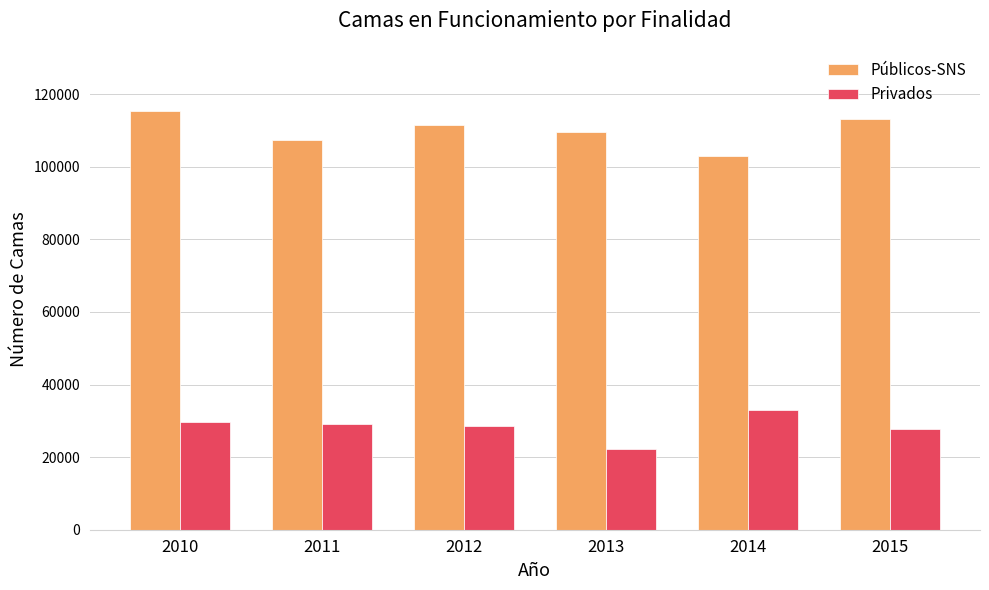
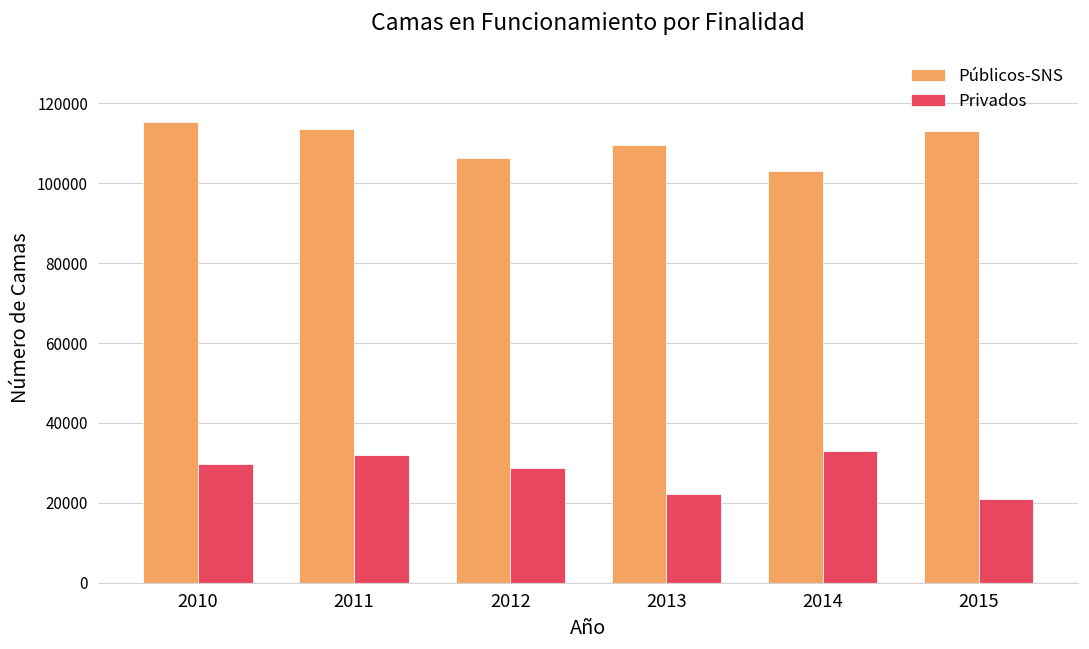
  {
    "Públicos-SNS": {
      "2010": 115000,
-     "2011": 107000,
-     "2012": 111000,
+     "2011": 114000,
+     "2012": 106000,
      "2013": 109000,
      "2014": 103000,
      "2015": 113000
    },
    "Privados": {
      "2010": 30000,
-     "2011": 29000,
+     "2011": 32000,
      "2012": 29000,
      "2013": 22000,
      "2014": 33000,
-     "2015": 28000
+     "2015": 21000
    }
  }
